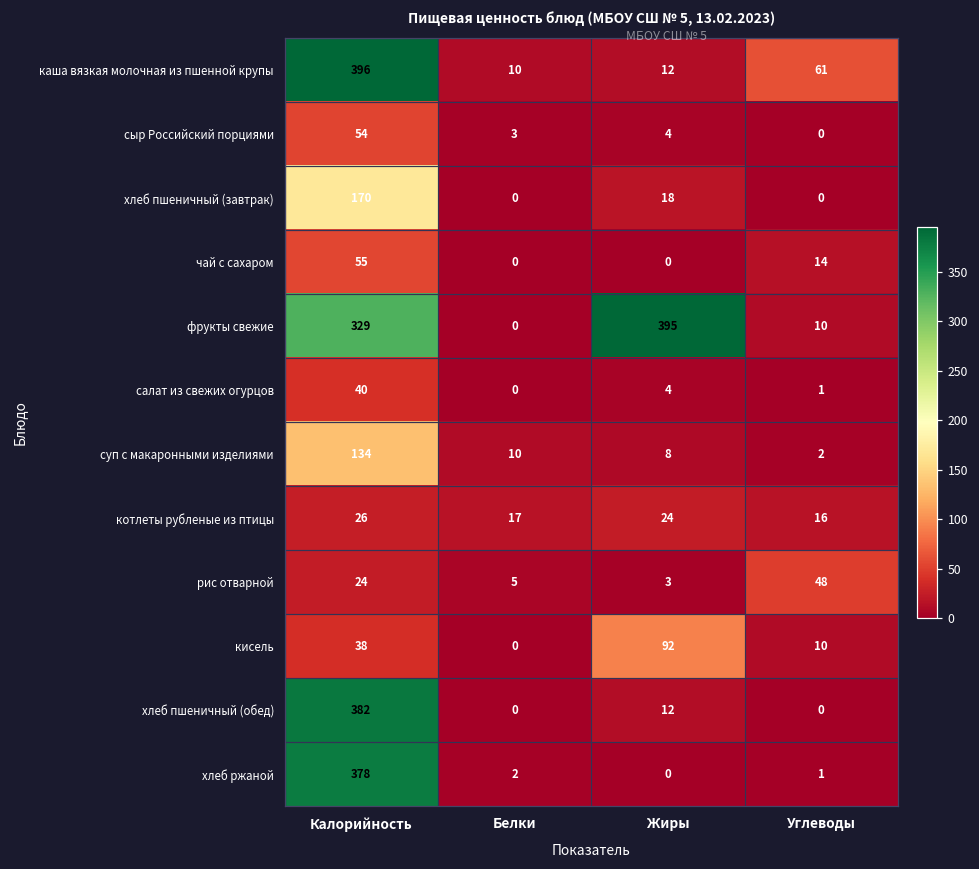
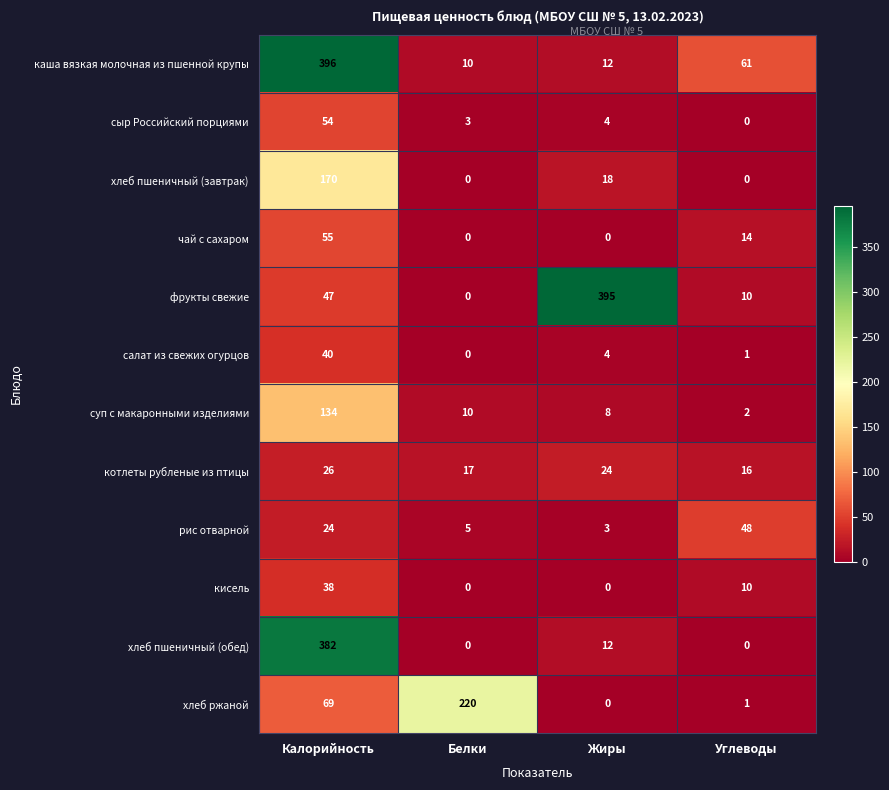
  {
    "каша вязкая молочная из пшенной крупы": {
      "Калорийность": 396,
      "Белки": 10,
      "Жиры": 12,
      "Углеводы": 61
    },
    "сыр Российский порциями": {
      "Калорийность": 54,
      "Белки": 3,
      "Жиры": 4,
      "Углеводы": 0
    },
    "хлеб пшеничный (завтрак)": {
      "Калорийность": 170,
      "Белки": 0,
      "Жиры": 18,
      "Углеводы": 0
    },
    "чай с сахаром": {
      "Калорийность": 55,
      "Белки": 0,
      "Жиры": 0,
      "Углеводы": 14
    },
    "фрукты свежие": {
-     "Калорийность": 329,
+     "Калорийность": 47,
      "Белки": 0,
      "Жиры": 395,
      "Углеводы": 10
    },
    "салат из свежих огурцов": {
      "Калорийность": 40,
      "Белки": 0,
      "Жиры": 4,
      "Углеводы": 1
    },
    "суп с макаронными изделиями": {
      "Калорийность": 134,
      "Белки": 10,
      "Жиры": 8,
      "Углеводы": 2
    },
    "котлеты рубленые из птицы": {
      "Калорийность": 26,
      "Белки": 17,
      "Жиры": 24,
      "Углеводы": 16
    },
    "рис отварной": {
      "Калорийность": 24,
      "Белки": 5,
      "Жиры": 3,
      "Углеводы": 48
    },
    "кисель": {
      "Калорийность": 38,
      "Белки": 0,
-     "Жиры": 92,
+     "Жиры": 0,
      "Углеводы": 10
    },
    "хлеб пшеничный (обед)": {
      "Калорийность": 382,
      "Белки": 0,
      "Жиры": 12,
      "Углеводы": 0
    },
    "хлеб ржаной": {
-     "Калорийность": 378,
-     "Белки": 2,
+     "Калорийность": 69,
+     "Белки": 220,
      "Жиры": 0,
      "Углеводы": 1
    }
  }
